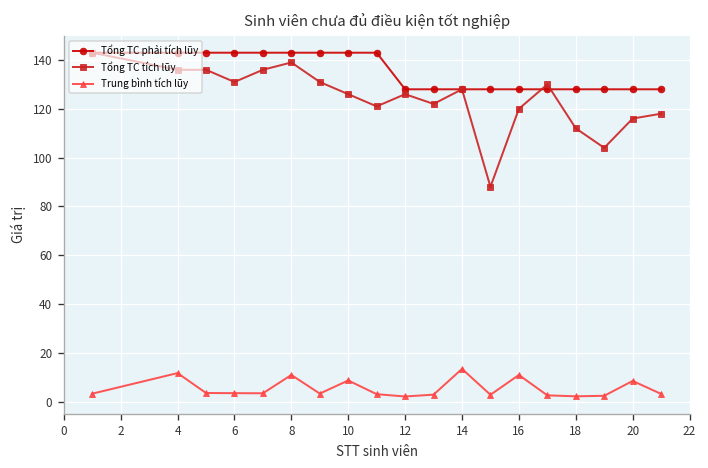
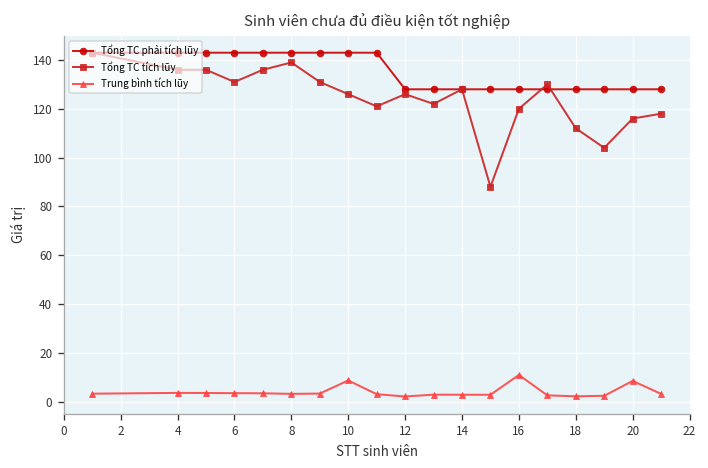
  {
    "Trung bình tích lũy": {
-     "4": 12,
+     "4": 4,
      "6": 3,
-     "8": 11,
+     "8": 3,
      "10": 9,
      "12": 2,
-     "14": 13,
+     "14": 3,
      "16": 11,
      "18": 2,
      "20": 8
    }
  }
